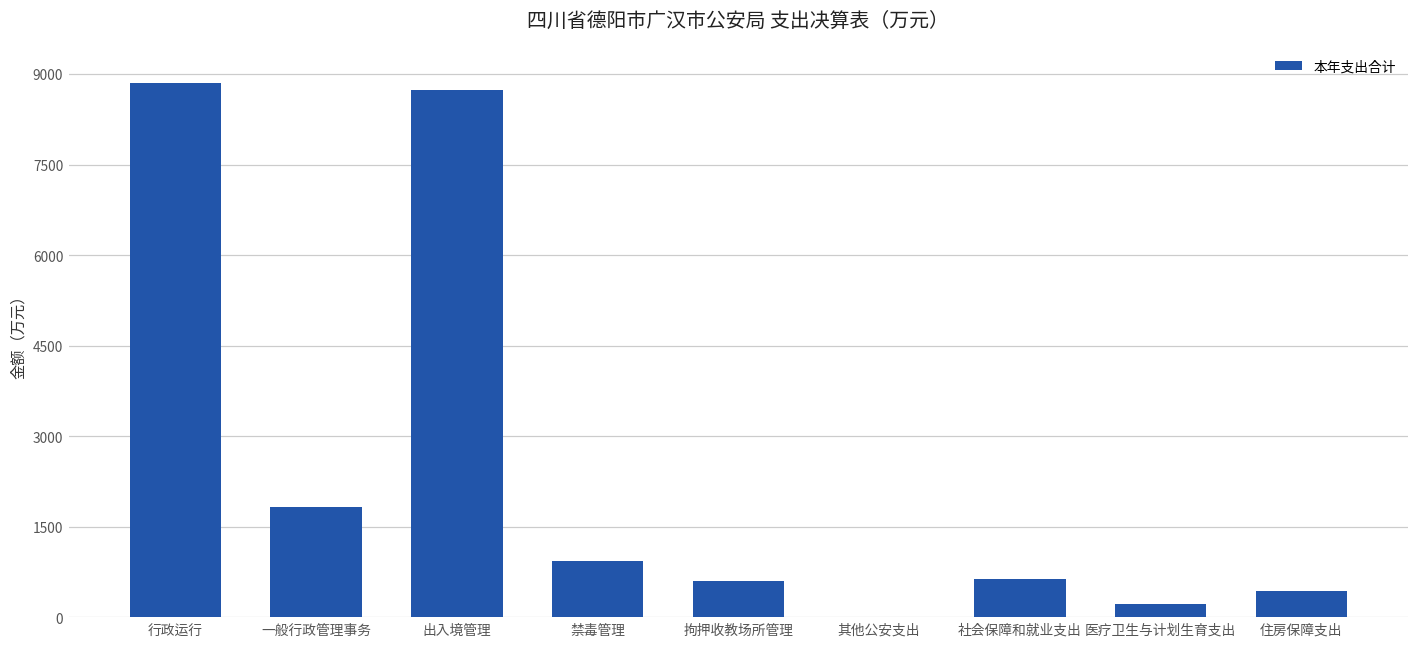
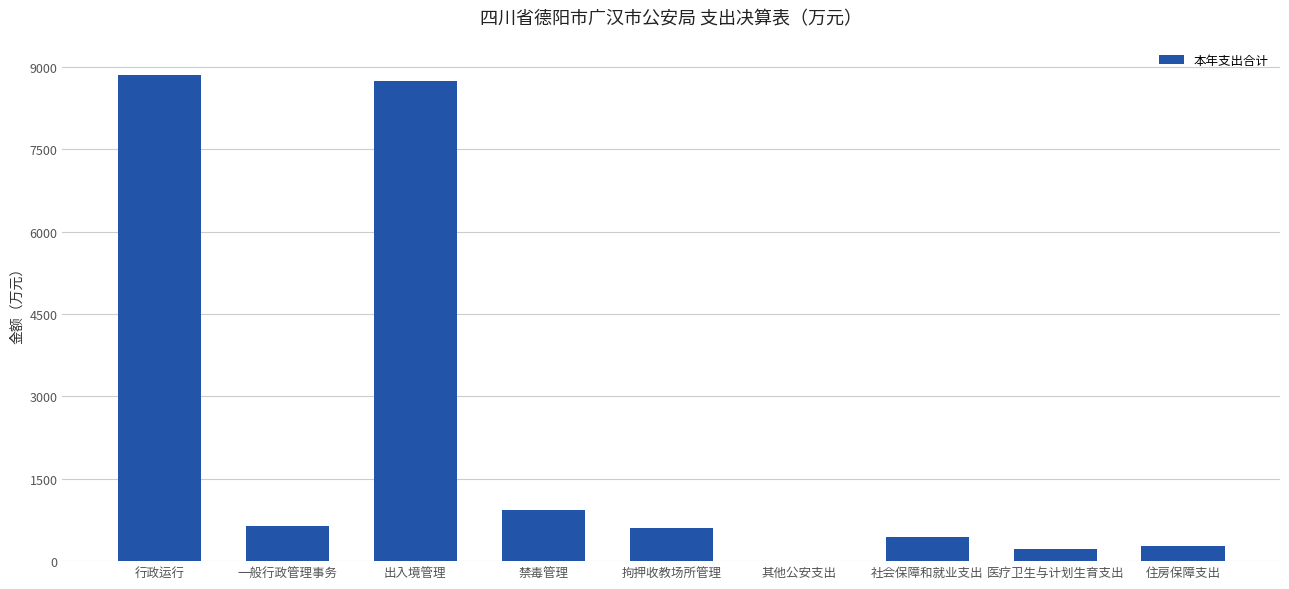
  {
    "行政运行": 8900,
-   "一般行政管理事务": 1800,
+   "一般行政管理事务": 600,
    "出入境管理": 8700,
    "禁毒管理": 900,
    "拘押收教场所管理": 600,
-   "社会保障和就业支出": 600,
+   "社会保障和就业支出": 400,
    "医疗卫生与计划生育支出": 200,
-   "住房保障支出": 400
+   "住房保障支出": 300
  }
